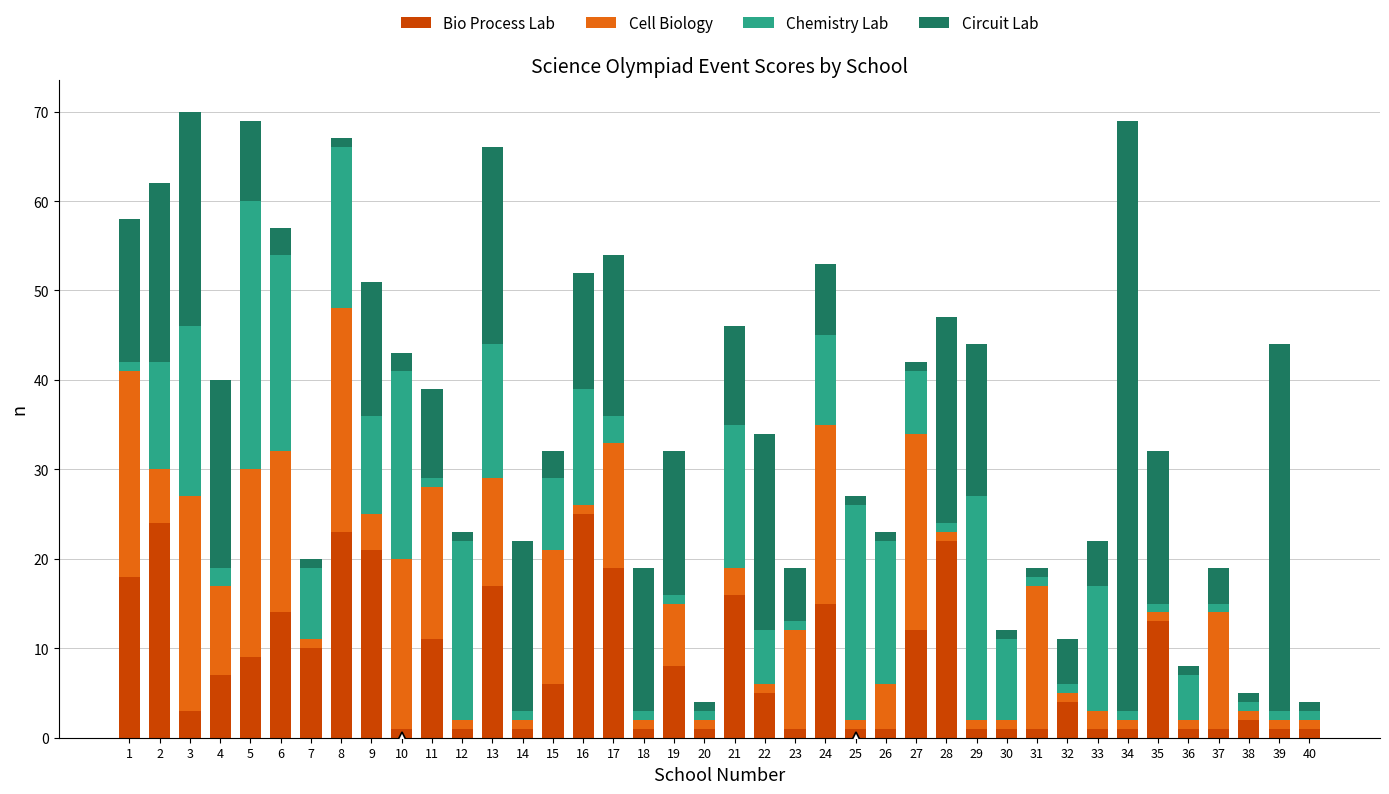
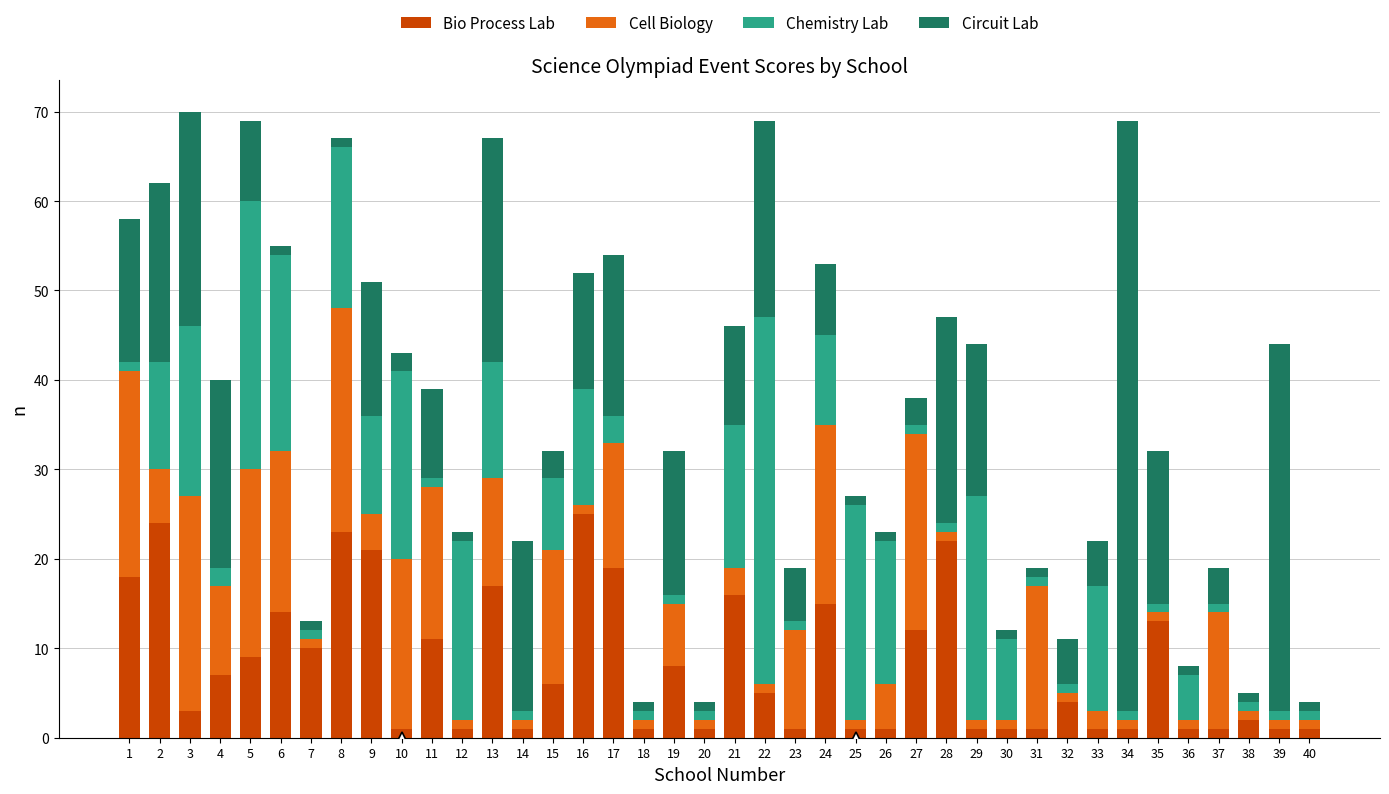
  {
    "Chemistry Lab": {
      "1": 1,
      "2": 12,
      "3": 19,
      "4": 2,
      "5": 30,
      "6": 22,
-     "7": 8,
+     "7": 1,
      "8": 18,
      "9": 11,
      "10": 21,
      "11": 1,
      "12": 20,
-     "13": 15,
+     "13": 13,
      "14": 1,
      "15": 8,
      "16": 13,
      "17": 3,
      "18": 1,
      "19": 1,
      "20": 1,
      "21": 16,
-     "22": 6,
+     "22": 41,
      "23": 1,
      "24": 10,
      "25": 24,
      "26": 16,
-     "27": 7,
+     "27": 1,
      "28": 1,
      "29": 25,
      "30": 9,
      "31": 1,
      "32": 1,
      "33": 14,
      "34": 1,
      "35": 1,
      "36": 5,
      "37": 1,
      "38": 1,
      "39": 1,
      "40": 1
    },
    "Circuit Lab": {
      "1": 16,
      "2": 20,
      "3": 24,
      "4": 21,
      "5": 9,
-     "6": 3,
+     "6": 1,
      "7": 1,
      "8": 1,
      "9": 15,
      "10": 2,
      "11": 10,
      "12": 1,
-     "13": 22,
+     "13": 25,
      "14": 19,
      "15": 3,
      "16": 13,
      "17": 18,
-     "18": 16,
+     "18": 1,
      "19": 16,
      "20": 1,
      "21": 11,
      "22": 22,
      "23": 6,
      "24": 8,
      "25": 1,
      "26": 1,
-     "27": 1,
+     "27": 3,
      "28": 23,
      "29": 17,
      "30": 1,
      "31": 1,
      "32": 5,
      "33": 5,
      "34": 66,
      "35": 17,
      "36": 1,
      "37": 4,
      "38": 1,
      "39": 41,
      "40": 1
    }
  }
